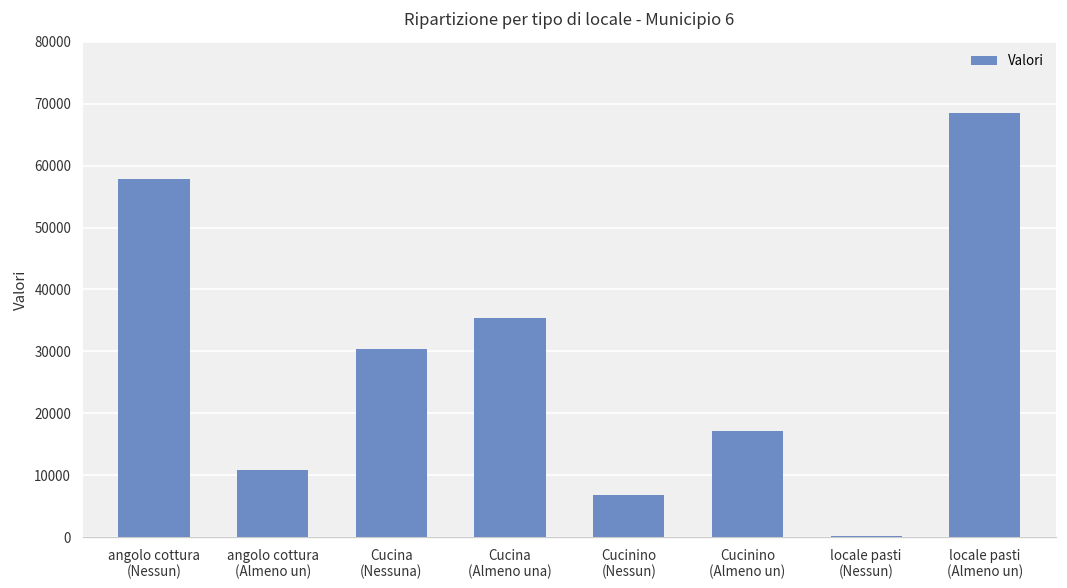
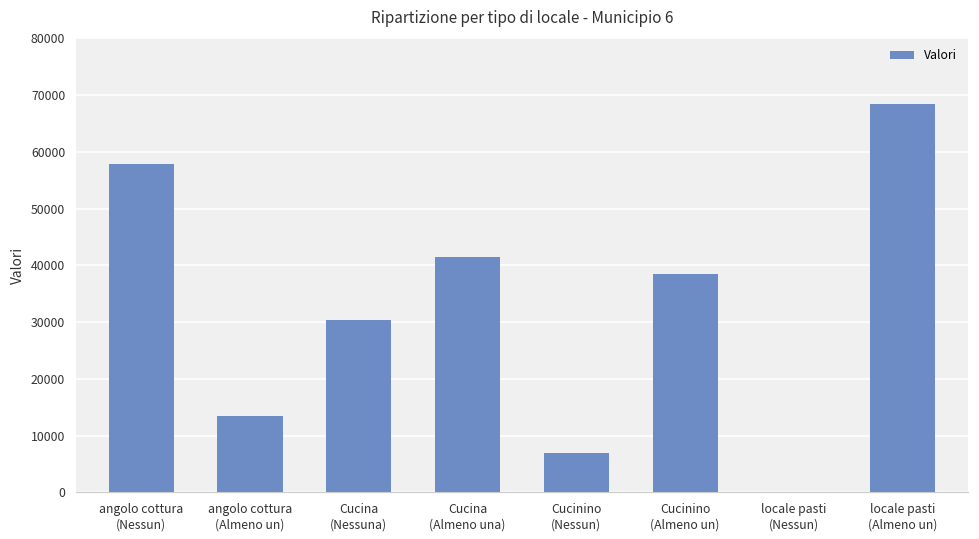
  {
    "angolo cottura (Nessun)": 58000,
-   "angolo cottura (Almeno un)": 11000,
+   "angolo cottura (Almeno un)": 13000,
    "Cucina (Nessuna)": 30000,
-   "Cucina (Almeno una)": 35000,
+   "Cucina (Almeno una)": 42000,
    "Cucinino (Nessun)": 7000,
-   "Cucinino (Almeno un)": 17000,
+   "Cucinino (Almeno un)": 38000,
    "locale pasti (Almeno un)": 69000
  }
